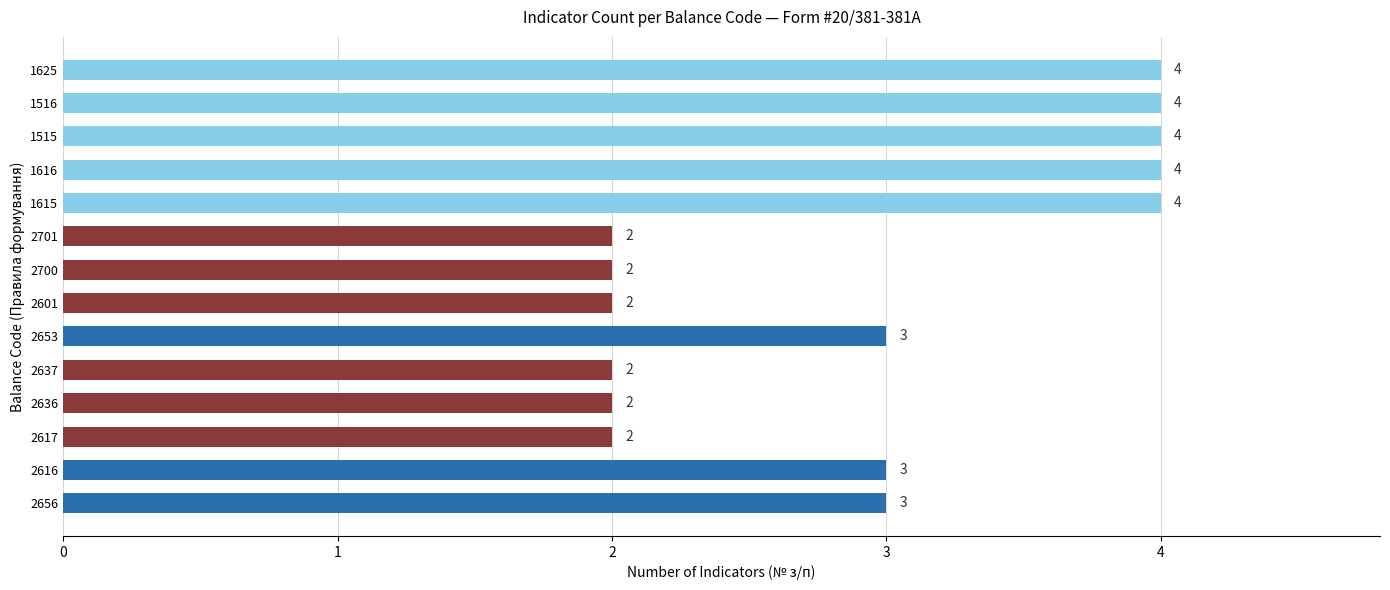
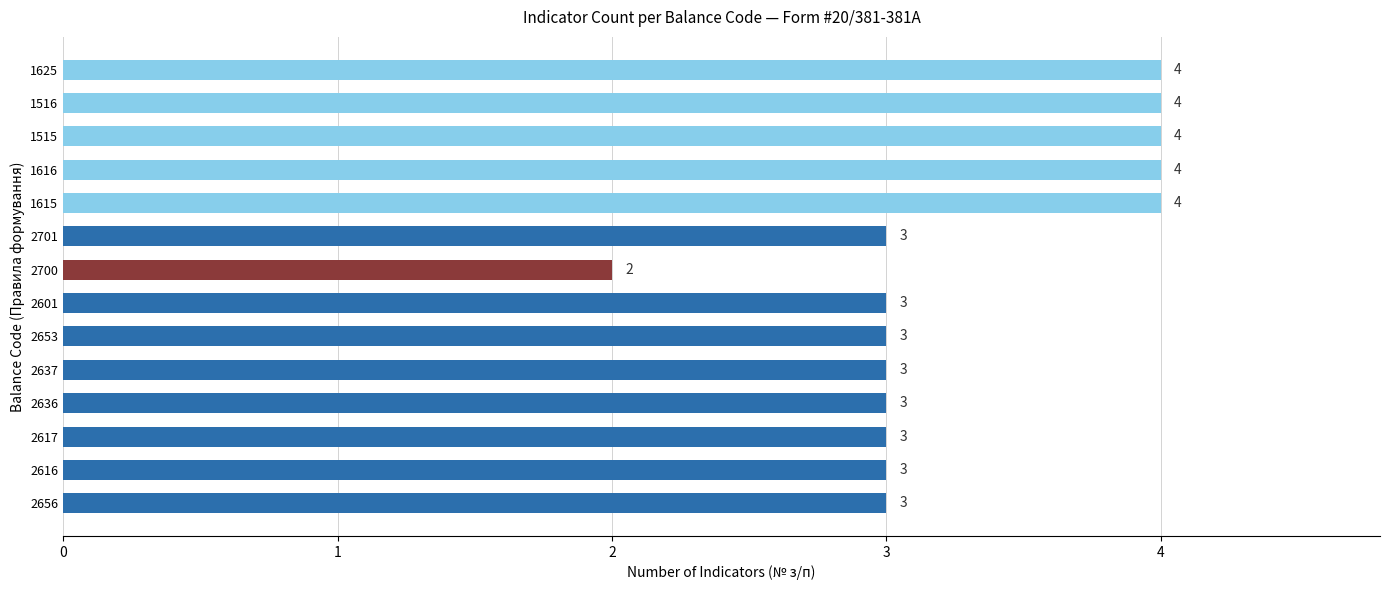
  {
    "1625": 4,
    "1516": 4,
    "1515": 4,
    "1616": 4,
    "1615": 4,
-   "2701": 2,
+   "2701": 3,
    "2700": 2,
-   "2601": 2,
+   "2601": 3,
    "2653": 3,
-   "2637": 2,
-   "2636": 2,
-   "2617": 2,
+   "2637": 3,
+   "2636": 3,
+   "2617": 3,
    "2616": 3,
    "2656": 3
  }
